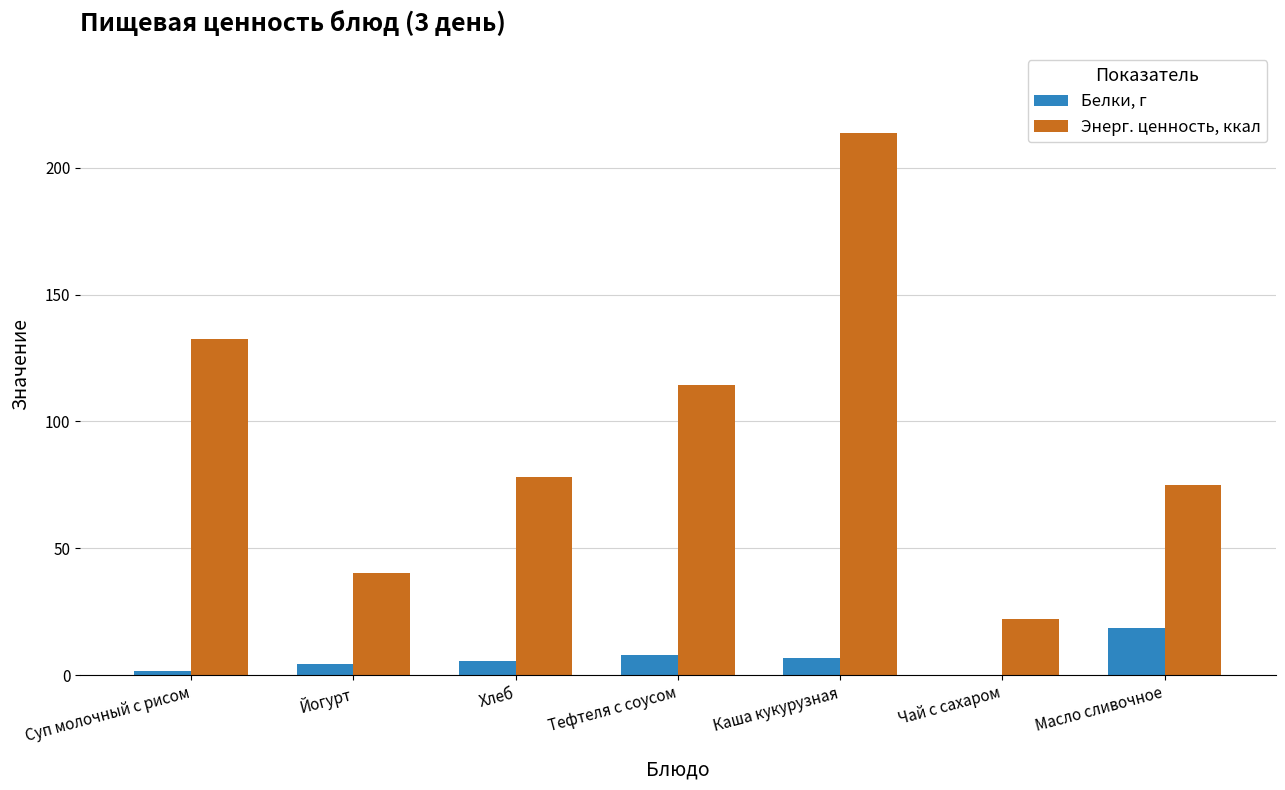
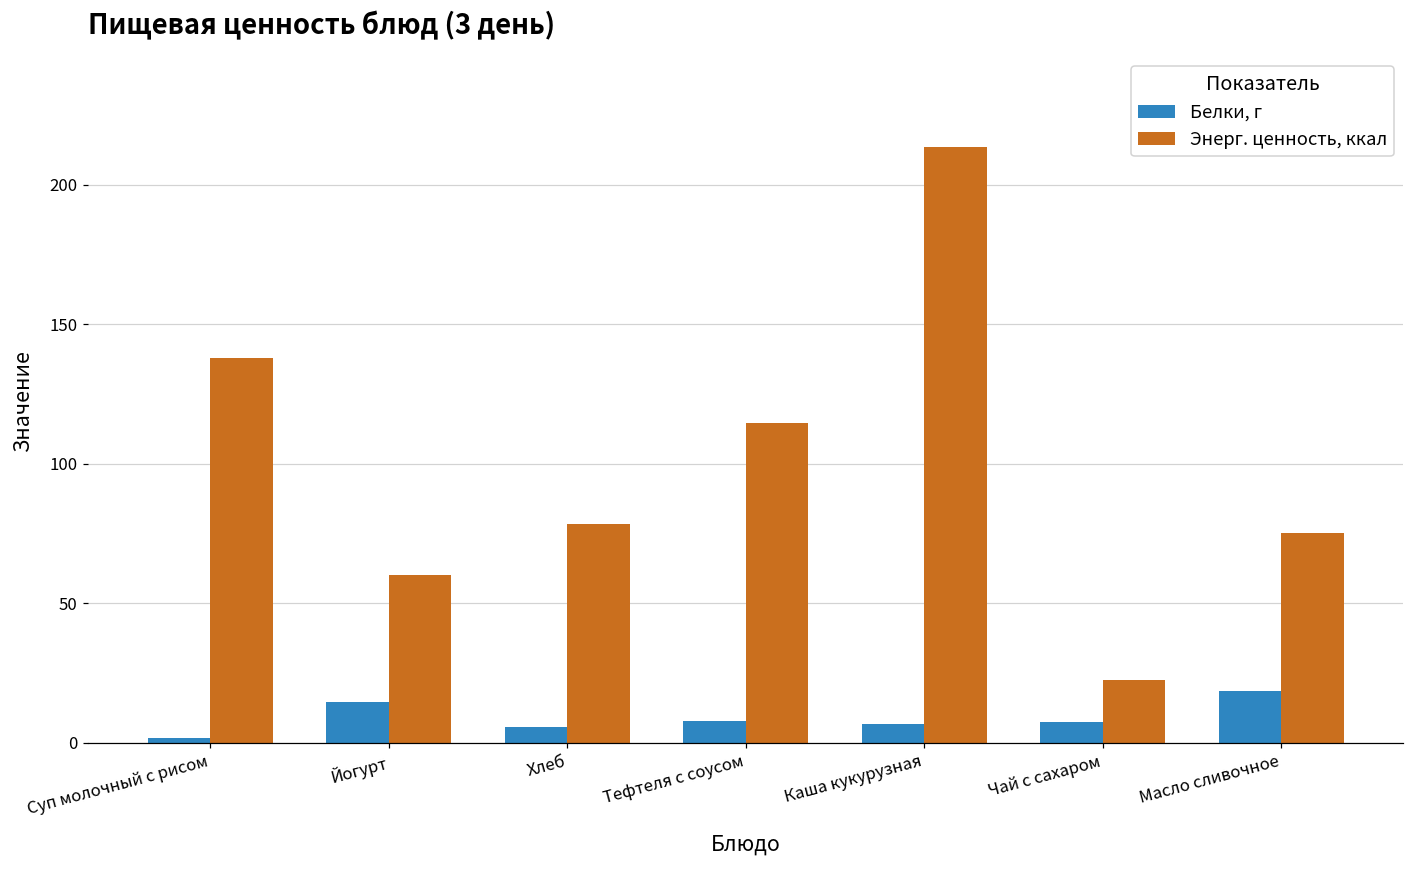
  {
    "Белки, г": {
      "Суп молочный с рисом": 2,
-     "Йогурт": 4,
+     "Йогурт": 15,
      "Хлеб": 6,
      "Тефтеля с соусом": 8,
      "Каша кукурузная": 7,
-     "Чай с сахаром": 0,
+     "Чай с сахаром": 7,
      "Масло сливочное": 18
    },
    "Энерг. ценность, ккал": {
-     "Суп молочный с рисом": 132,
-     "Йогурт": 40,
+     "Суп молочный с рисом": 138,
+     "Йогурт": 60,
      "Хлеб": 78,
      "Тефтеля с соусом": 114,
      "Каша кукурузная": 214,
      "Чай с сахаром": 22,
      "Масло сливочное": 75
    }
  }
